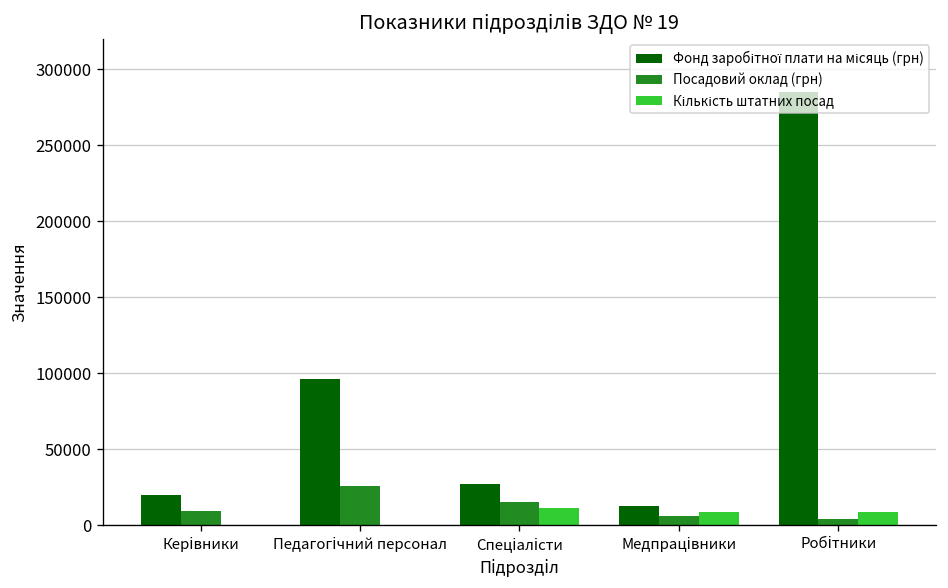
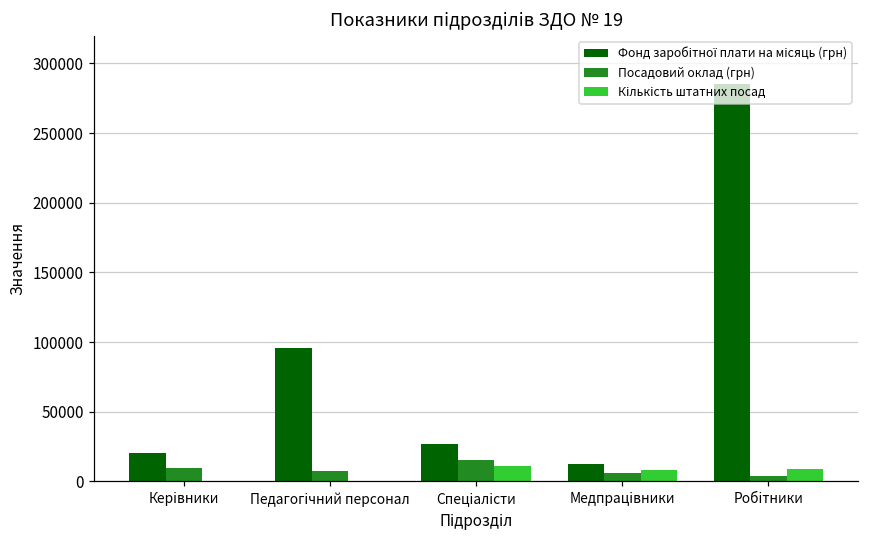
  {
    "Фонд заробітної плати на місяць (грн)": {
      "Керівники": 20000,
      "Педагогічний персонал": 96000,
      "Спеціалісти": 27000,
      "Медпрацівники": 12000
    },
    "Посадовий оклад (грн)": {
      "Керівники": 10000,
-     "Педагогічний персонал": 26000,
+     "Педагогічний персонал": 7000,
      "Спеціалісти": 15000,
      "Медпрацівники": 6000,
      "Робітники": 4000
    },
    "Кількість штатних посад": {
      "Спеціалісти": 11000,
      "Медпрацівники": 8000,
      "Робітники": 9000
    }
  }
